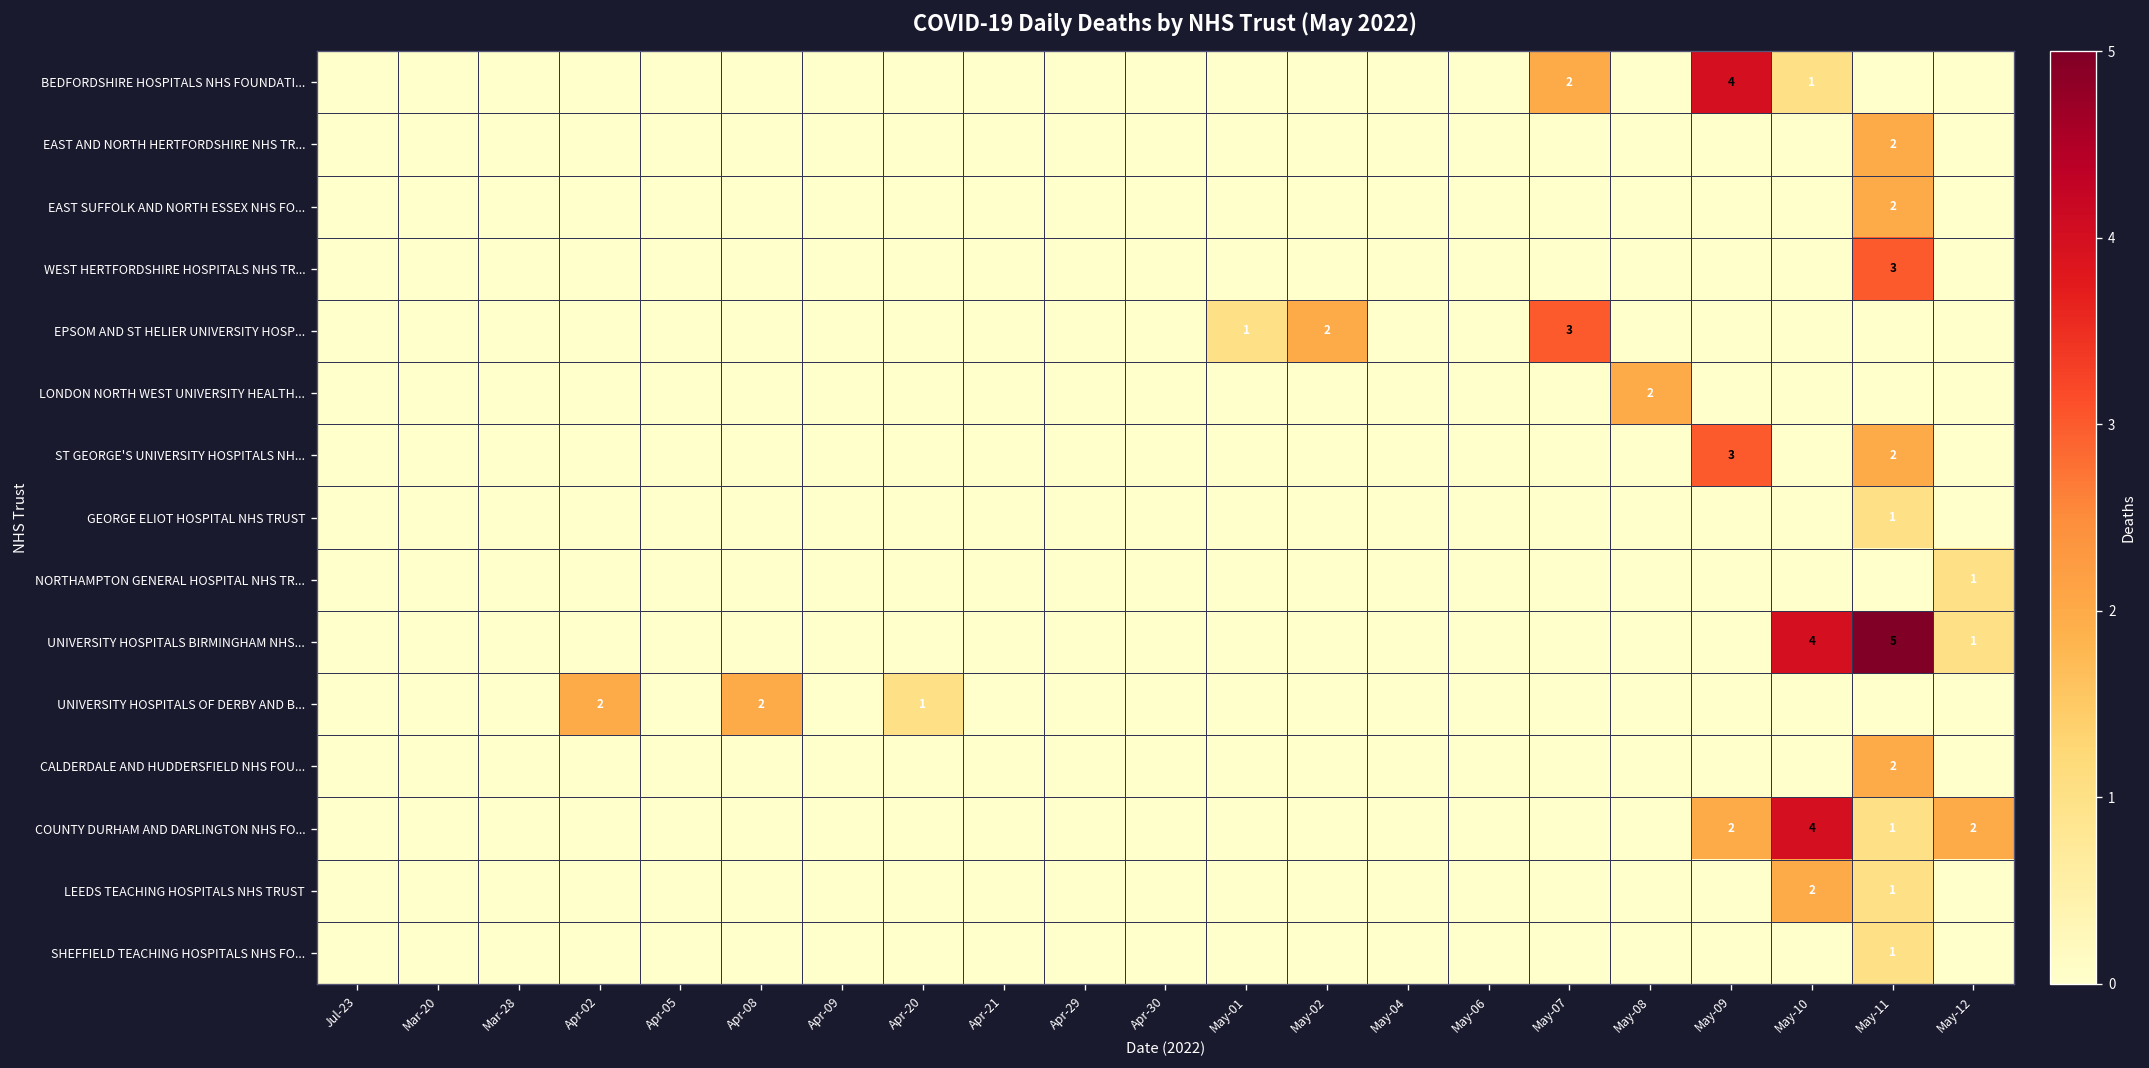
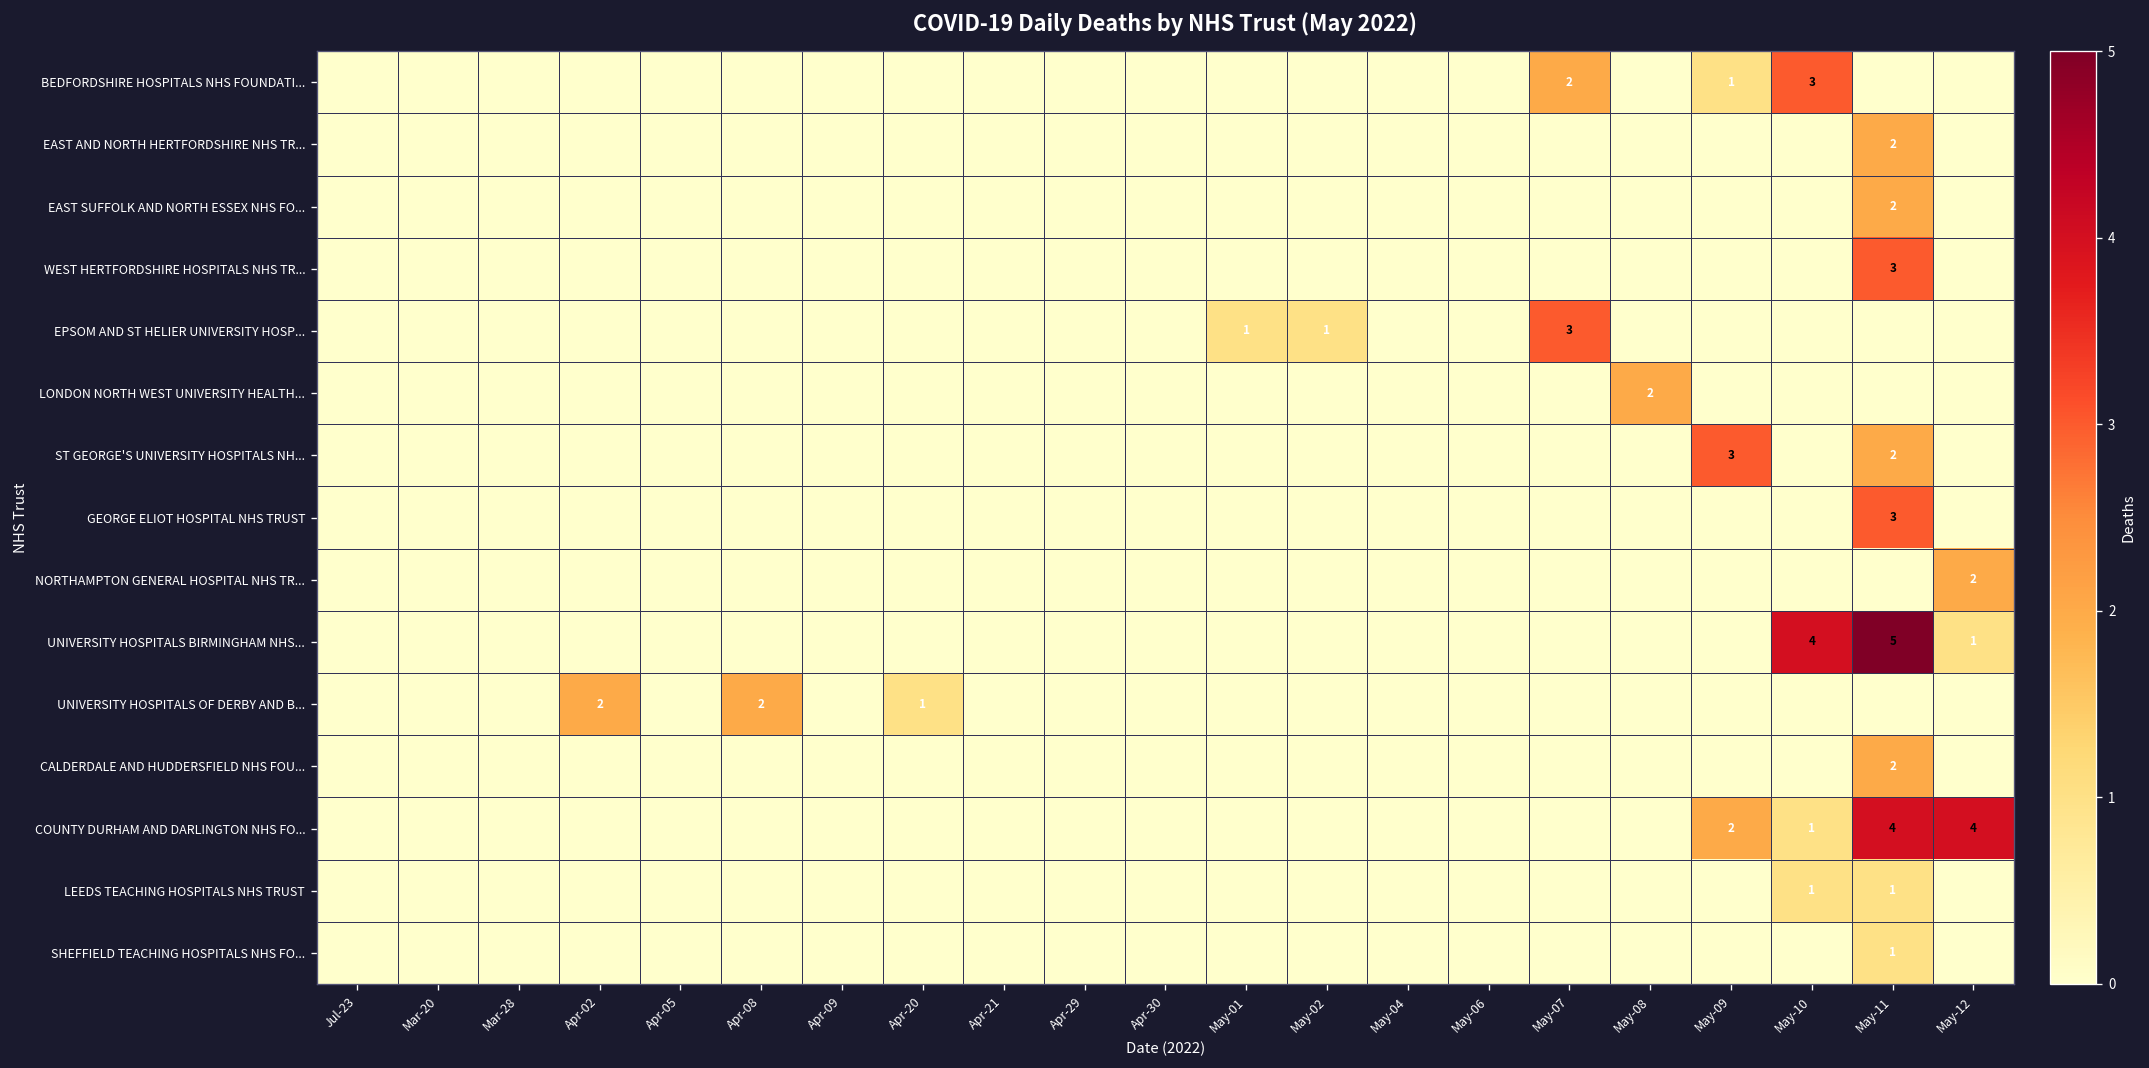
  {
    "BEDFORDSHIRE HOSPITALS NHS FOUNDATI...": {
      "May-07": 2,
-     "May-09": 4,
-     "May-10": 1
+     "May-09": 1,
+     "May-10": 3
    },
    "EAST AND NORTH HERTFORDSHIRE NHS TR...": {
      "May-11": 2
    },
    "EAST SUFFOLK AND NORTH ESSEX NHS FO...": {
      "May-11": 2
    },
    "WEST HERTFORDSHIRE HOSPITALS NHS TR...": {
      "May-11": 3
    },
    "EPSOM AND ST HELIER UNIVERSITY HOSP...": {
      "May-01": 1,
-     "May-02": 2,
+     "May-02": 1,
      "May-07": 3
    },
    "LONDON NORTH WEST UNIVERSITY HEALTH...": {
      "May-08": 2
    },
    "ST GEORGE'S UNIVERSITY HOSPITALS NH...": {
      "May-09": 3,
      "May-11": 2
    },
    "GEORGE ELIOT HOSPITAL NHS TRUST": {
-     "May-11": 1
+     "May-11": 3
    },
    "NORTHAMPTON GENERAL HOSPITAL NHS TR...": {
-     "May-12": 1
+     "May-12": 2
    },
    "UNIVERSITY HOSPITALS BIRMINGHAM NHS...": {
      "May-10": 4,
      "May-11": 5,
      "May-12": 1
    },
    "UNIVERSITY HOSPITALS OF DERBY AND B...": {
      "Apr-02": 2,
      "Apr-08": 2,
      "Apr-20": 1
    },
    "CALDERDALE AND HUDDERSFIELD NHS FOU...": {
      "May-11": 2
    },
    "COUNTY DURHAM AND DARLINGTON NHS FO...": {
      "May-09": 2,
-     "May-10": 4,
-     "May-11": 1,
-     "May-12": 2
+     "May-10": 1,
+     "May-11": 4,
+     "May-12": 4
    },
    "LEEDS TEACHING HOSPITALS NHS TRUST": {
-     "May-10": 2,
+     "May-10": 1,
      "May-11": 1
    },
    "SHEFFIELD TEACHING HOSPITALS NHS FO...": {
      "May-11": 1
    }
  }
